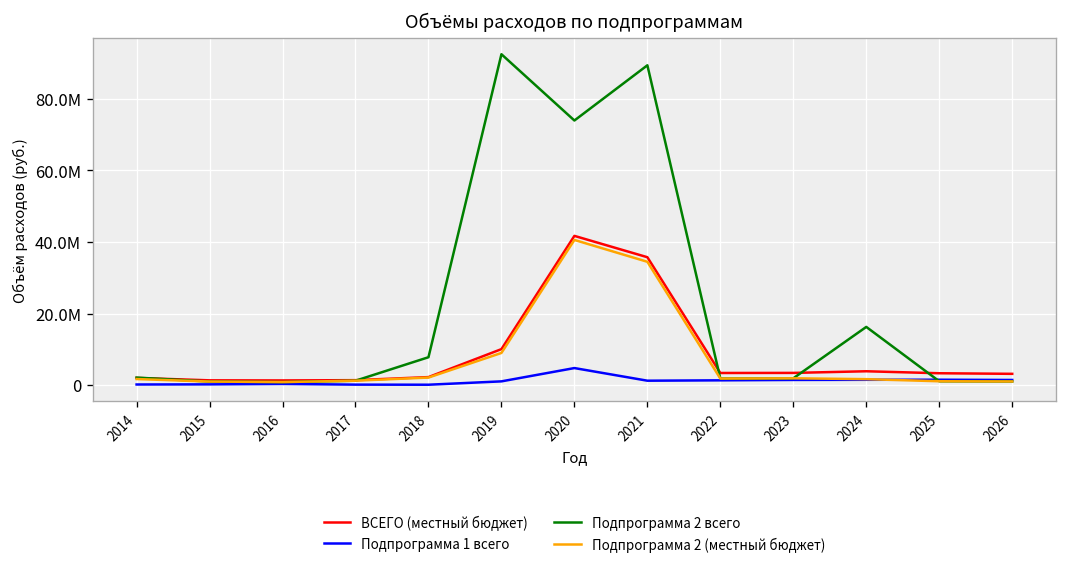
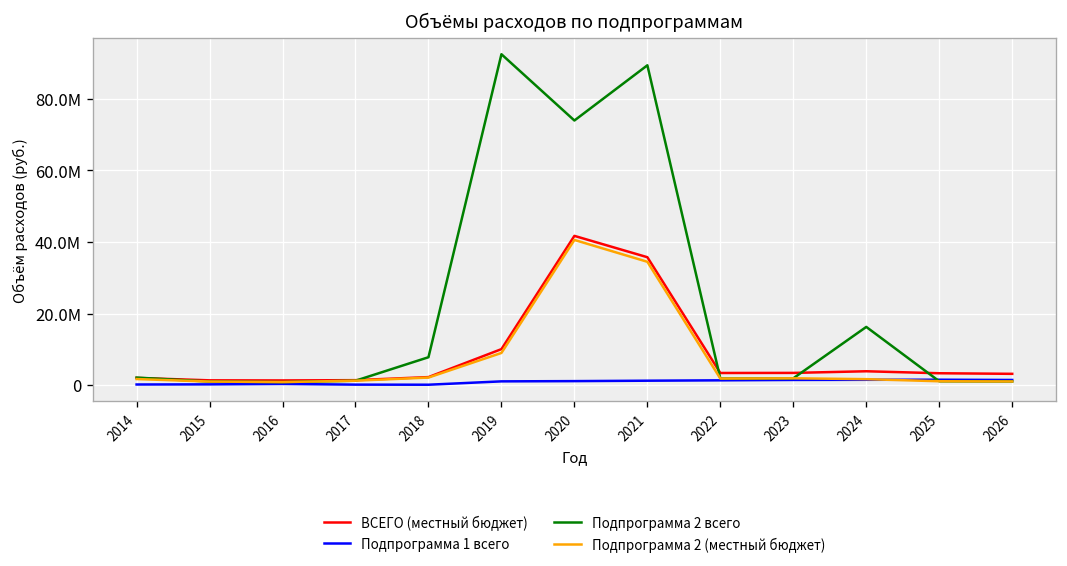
  {
    "ВСЕГО (местный бюджет)": {
      "2019": 10000000,
      "2020": 42000000,
      "2021": 36000000,
      "2022": 3000000,
      "2023": 3000000,
      "2024": 4000000,
      "2025": 3000000,
      "2026": 3000000
    },
    "Подпрограмма 1 всего": {
      "2014": 0,
      "2017": 0,
      "2018": 0,
      "2019": 1000000,
-     "2020": 5000000,
+     "2020": 1000000,
      "2021": 1000000
    },
    "Подпрограмма 2 всего": {
      "2018": 8000000,
      "2019": 92000000,
      "2020": 74000000,
      "2021": 89000000,
      "2024": 16000000
    },
    "Подпрограмма 2 (местный бюджет)": {
      "2019": 9000000,
      "2020": 41000000,
      "2021": 34000000
    }
  }
